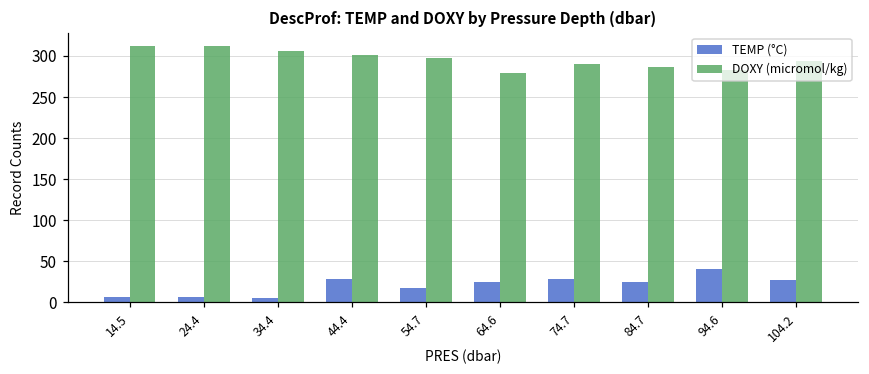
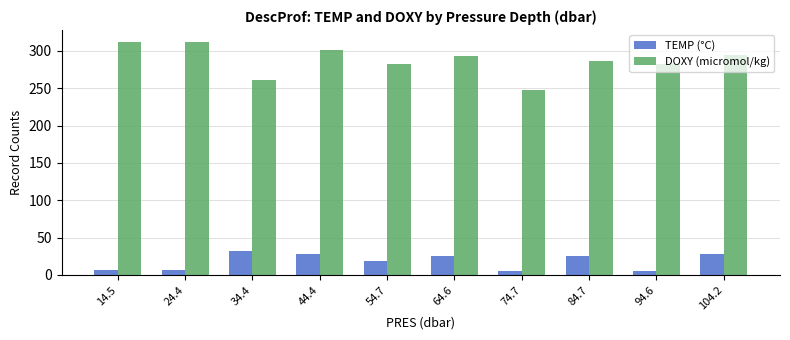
  {
    "TEMP (°C)": {
      "14.5": 10,
      "24.4": 10,
-     "34.4": 10,
+     "34.4": 30,
      "44.4": 30,
      "54.7": 20,
      "64.6": 30,
-     "74.7": 30,
+     "74.7": 10,
      "84.7": 20,
-     "94.6": 40,
+     "94.6": 10,
      "104.2": 30
    },
    "DOXY (micromol/kg)": {
      "14.5": 310,
      "24.4": 310,
-     "34.4": 310,
+     "34.4": 260,
      "44.4": 300,
-     "54.7": 300,
-     "64.6": 280,
-     "74.7": 290,
+     "54.7": 280,
+     "64.6": 290,
+     "74.7": 250,
      "84.7": 290
    }
  }
